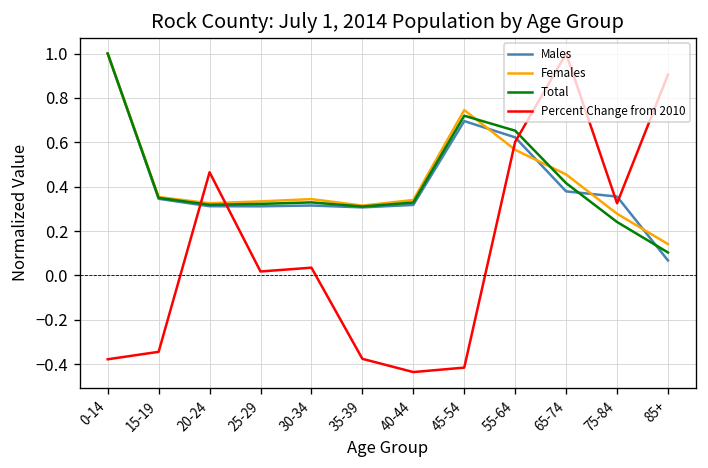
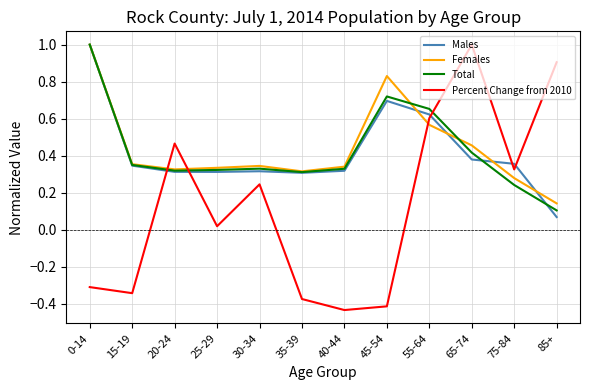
  {
    "Males": {
      "30-34": 0.32,
      "45-54": 0.70,
      "55-64": 0.62,
      "65-74": 0.38,
      "75-84": 0.36,
      "85+": 0.07
    },
    "Females": {
      "30-34": 0.34,
-     "45-54": 0.75,
+     "45-54": 0.83,
      "55-64": 0.57,
      "65-74": 0.46,
      "75-84": 0.28,
      "85+": 0.14
    },
    "Total": {
      "30-34": 0.33,
      "45-54": 0.72,
      "55-64": 0.65,
      "65-74": 0.42,
      "75-84": 0.24,
      "85+": 0.10
    },
    "Percent Change from 2010": {
-     "0-14": -0.38,
+     "0-14": -0.31,
      "15-19": -0.34,
      "20-24": 0.47,
      "25-29": 0.02,
-     "30-34": 0.04,
+     "30-34": 0.24,
      "35-39": -0.38,
      "40-44": -0.44,
      "45-54": -0.42,
      "55-64": 0.60,
      "75-84": 0.33
    }
  }
